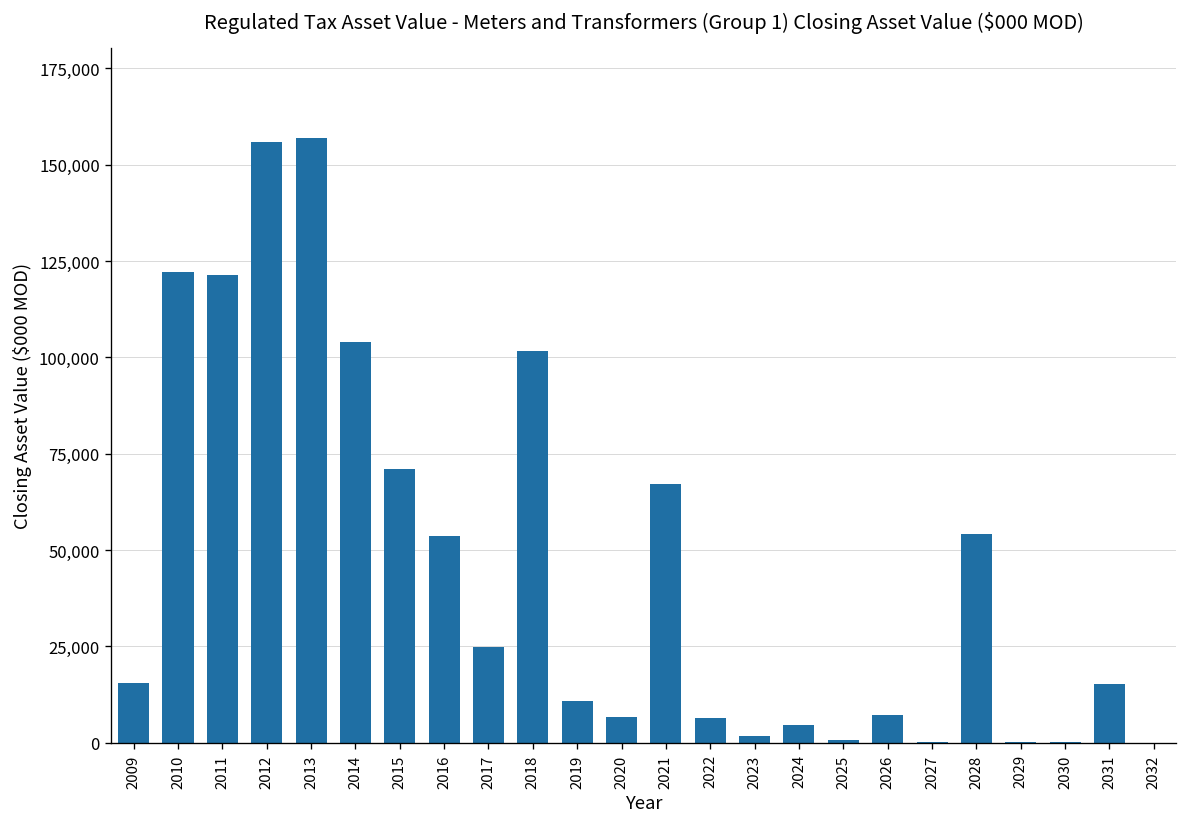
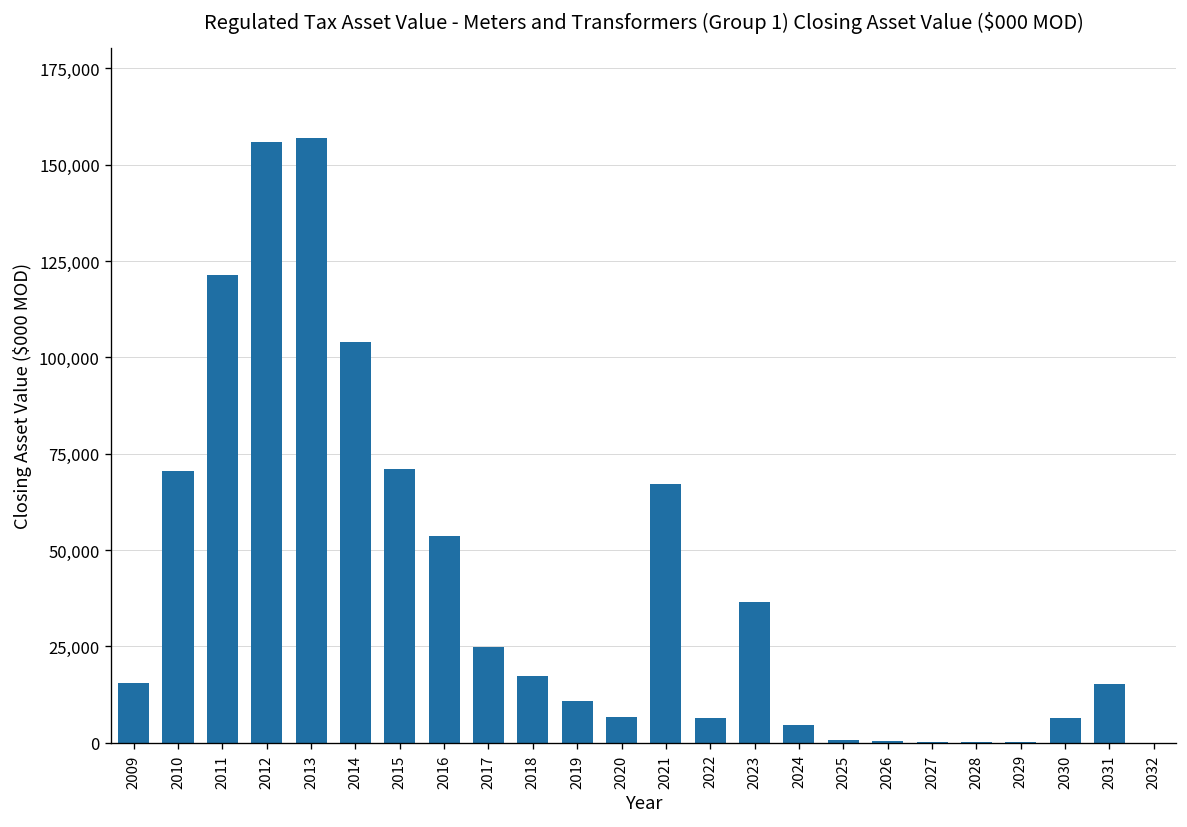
  {
    "2009": "16,000",
-   "2010": "122,000",
+   "2010": "70,000",
    "2011": "121,000",
    "2012": "156,000",
    "2013": "157,000",
    "2014": "104,000",
    "2015": "71,000",
    "2016": "54,000",
    "2017": "25,000",
-   "2018": "102,000",
+   "2018": "17,000",
    "2019": "11,000",
    "2020": "7,000",
    "2021": "67,000",
    "2022": "6,000",
-   "2023": "2,000",
+   "2023": "37,000",
    "2024": "5,000",
-   "2026": "7,000",
-   "2028": "54,000",
-   "2030": "0",
+   "2026": "0",
+   "2028": "0",
+   "2030": "6,000",
    "2031": "15,000"
  }
